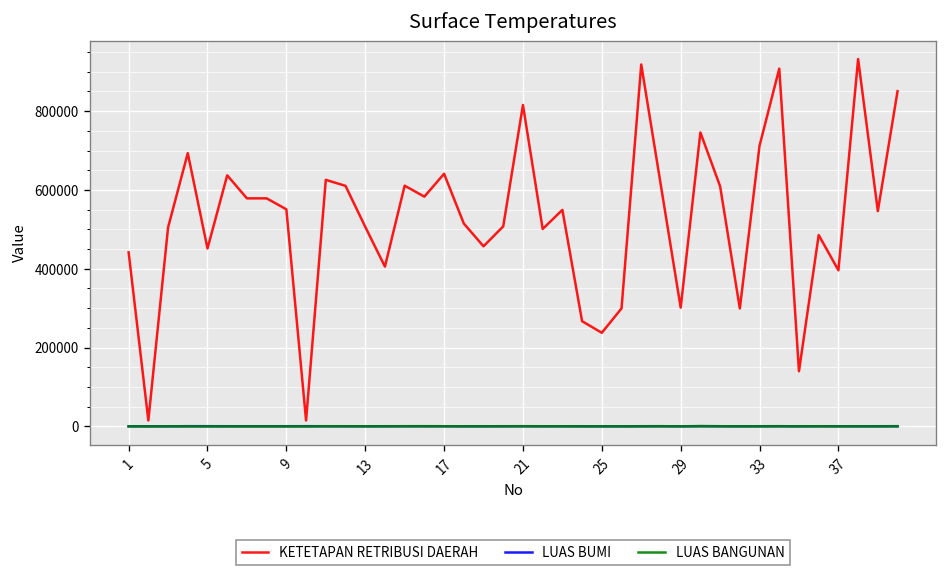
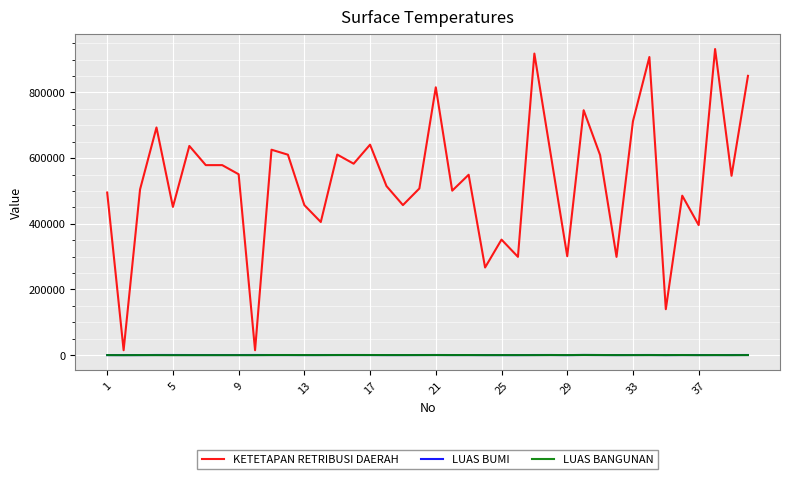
  {
    "KETETAPAN RETRIBUSI DAERAH": {
-     "1": 440000,
+     "1": 500000,
      "5": 450000,
      "9": 550000,
-     "13": 510000,
+     "13": 460000,
      "17": 640000,
      "21": 820000,
-     "25": 240000,
+     "25": 350000,
      "29": 300000,
      "33": 710000,
      "37": 400000
    }
  }
